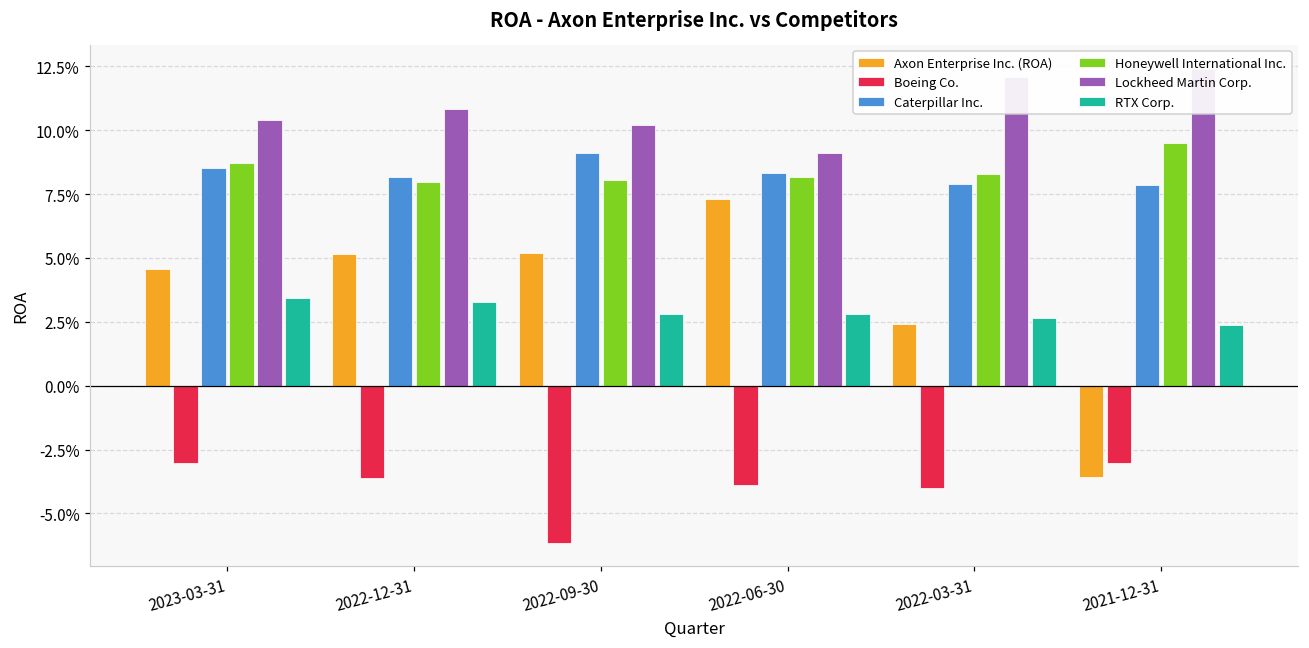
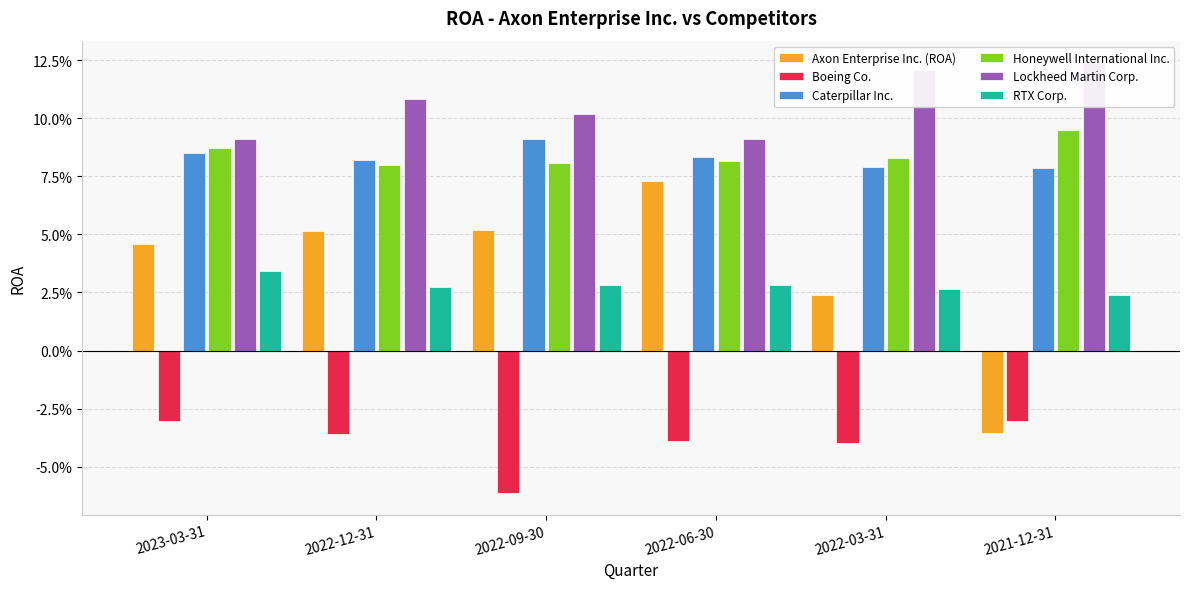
  {
    "Axon Enterprise Inc. (ROA)": {
      "2023-03-31": "4.6%",
      "2022-12-31": "5.2%",
      "2022-09-30": "5.2%",
      "2022-06-30": "7.3%",
      "2022-03-31": "2.4%",
      "2021-12-31": "-3.6%"
    },
    "Boeing Co.": {
      "2023-03-31": "-3.0%",
      "2022-12-31": "-3.6%",
      "2022-09-30": "-6.1%",
      "2022-06-30": "-3.9%",
      "2022-03-31": "-4.0%",
      "2021-12-31": "-3.0%"
    },
    "Caterpillar Inc.": {
      "2023-03-31": "8.5%",
      "2022-12-31": "8.2%",
      "2022-09-30": "9.1%",
      "2022-06-30": "8.3%",
      "2022-03-31": "7.9%",
      "2021-12-31": "7.8%"
    },
    "Honeywell International Inc.": {
      "2023-03-31": "8.7%",
      "2022-12-31": "8.0%",
      "2022-09-30": "8.1%",
      "2022-06-30": "8.2%",
      "2022-03-31": "8.3%",
      "2021-12-31": "9.5%"
    },
    "Lockheed Martin Corp.": {
-     "2023-03-31": "10.4%",
+     "2023-03-31": "9.1%",
      "2022-12-31": "10.8%",
      "2022-09-30": "10.2%",
      "2022-06-30": "9.1%"
    },
    "RTX Corp.": {
      "2023-03-31": "3.4%",
-     "2022-12-31": "3.3%",
+     "2022-12-31": "2.7%",
      "2022-09-30": "2.8%",
      "2022-06-30": "2.8%",
      "2022-03-31": "2.6%",
      "2021-12-31": "2.4%"
    }
  }
